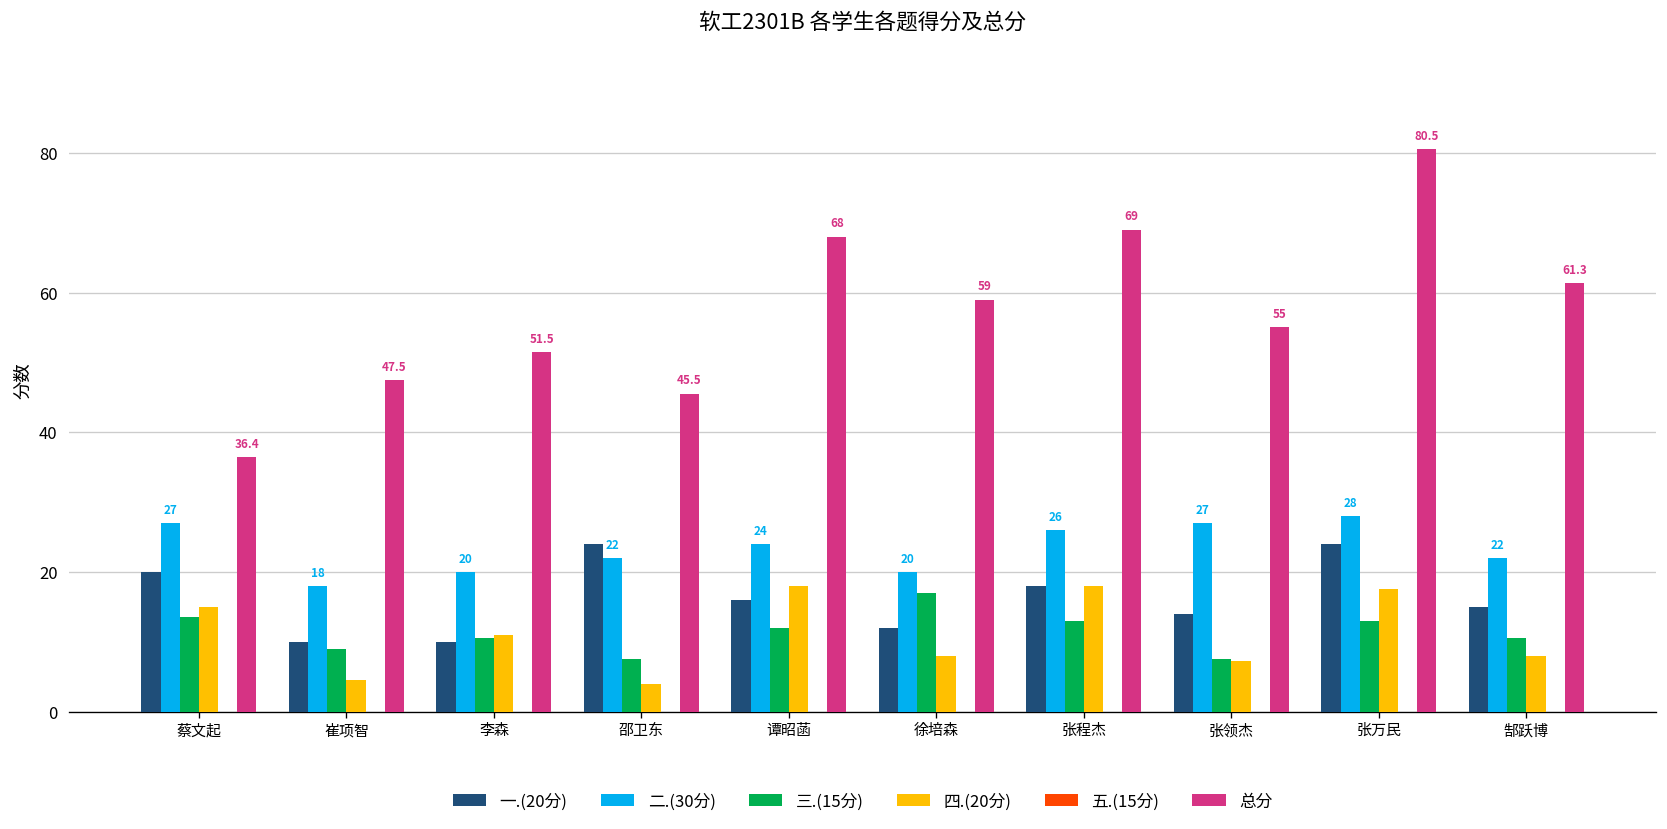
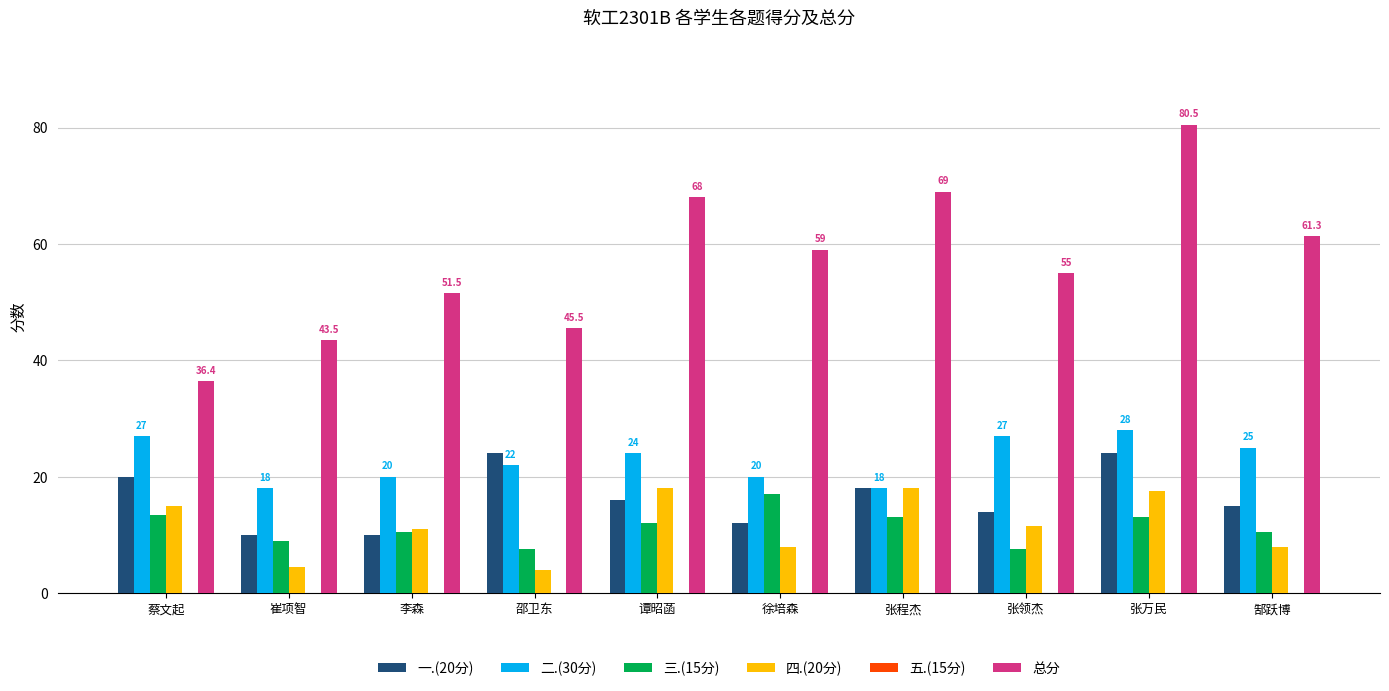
  {
    "一.(20分)": {
      "蔡文起": 20,
      "崔项智": 10,
      "李森": 10,
      "邵卫东": 24,
      "谭昭菡": 16,
      "徐培森": 12,
      "张程杰": 18,
      "张领杰": 14,
      "张万民": 24,
      "郜跃博": 15
    },
    "二.(30分)": {
      "蔡文起": 27,
      "崔项智": 18,
      "李森": 20,
      "邵卫东": 22,
      "谭昭菡": 24,
      "徐培森": 20,
-     "张程杰": 26,
+     "张程杰": 18,
      "张领杰": 27,
      "张万民": 28,
-     "郜跃博": 22
+     "郜跃博": 25
    },
    "三.(15分)": {
      "蔡文起": 14,
      "崔项智": 9,
      "李森": 11,
      "邵卫东": 8,
      "谭昭菡": 12,
      "徐培森": 17,
      "张程杰": 13,
      "张领杰": 8,
      "张万民": 13,
      "郜跃博": 11
    },
    "四.(20分)": {
      "蔡文起": 15,
      "崔项智": 5,
      "李森": 11,
      "邵卫东": 4,
      "谭昭菡": 18,
      "徐培森": 8,
      "张程杰": 18,
-     "张领杰": 7,
+     "张领杰": 12,
      "张万民": 18,
      "郜跃博": 8
    },
    "五.(15分)": {
      "蔡文起": 0,
      "崔项智": 0,
      "李森": 0,
      "邵卫东": 0,
      "谭昭菡": 0,
      "徐培森": 0,
      "张程杰": 0,
      "张领杰": 0,
      "张万民": 0,
      "郜跃博": 0
    },
    "总分": {
      "蔡文起": 36.4,
-     "崔项智": 47.5,
+     "崔项智": 43.5,
      "李森": 51.5,
      "邵卫东": 45.5,
      "谭昭菡": 68,
      "徐培森": 59,
      "张程杰": 69,
      "张领杰": 55,
      "张万民": 80.5,
      "郜跃博": 61.3
    }
  }
